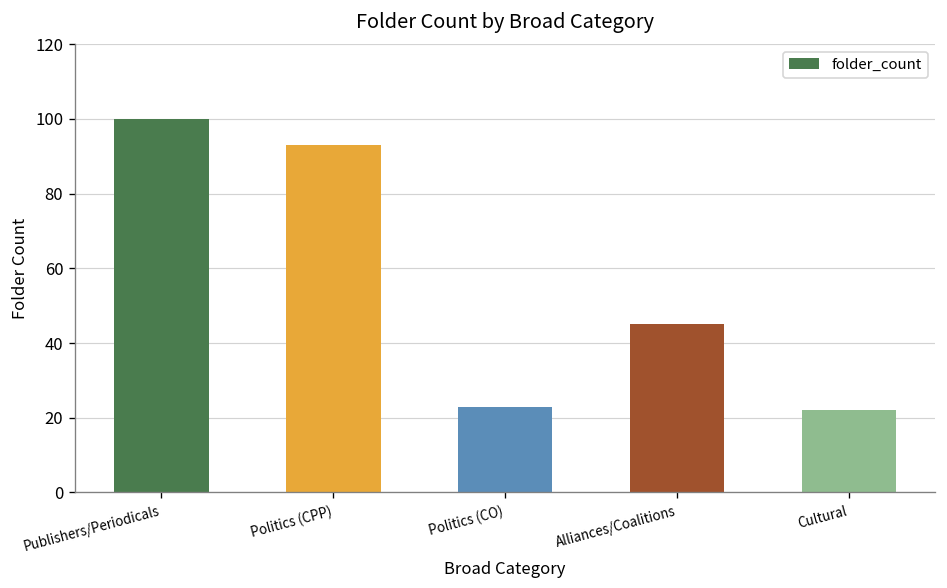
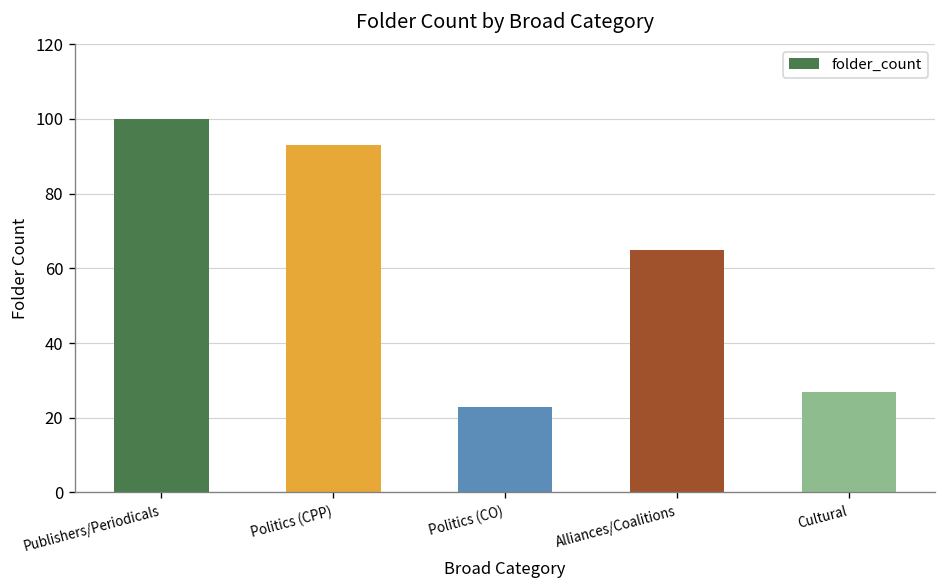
  {
    "Publishers/Periodicals": 100,
    "Politics (CPP)": 93,
    "Politics (CO)": 23,
-   "Alliances/Coalitions": 45,
-   "Cultural": 22
+   "Alliances/Coalitions": 65,
+   "Cultural": 27
  }
